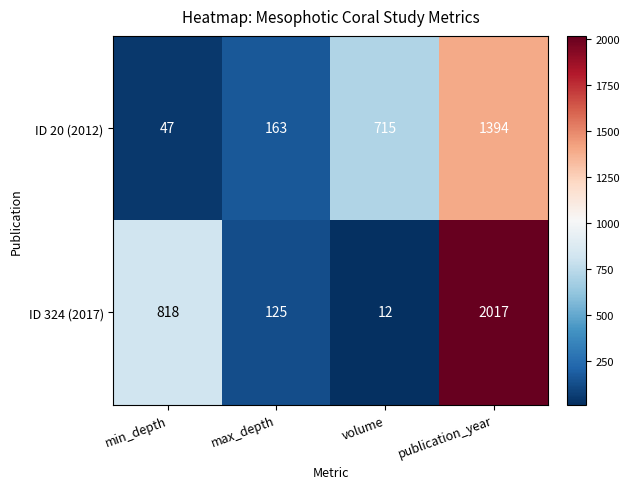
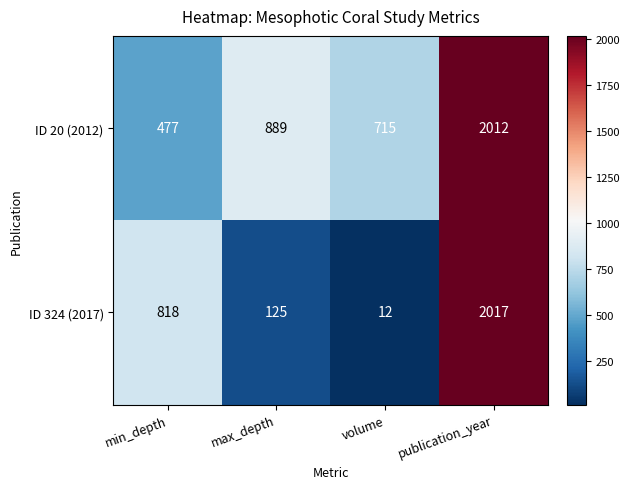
  {
    "ID 20 (2012)": {
-     "min_depth": 47,
-     "max_depth": 163,
+     "min_depth": 477,
+     "max_depth": 889,
      "volume": 715,
-     "publication_year": 1394
+     "publication_year": 2012
    },
    "ID 324 (2017)": {
      "min_depth": 818,
      "max_depth": 125,
      "volume": 12,
      "publication_year": 2017
    }
  }
